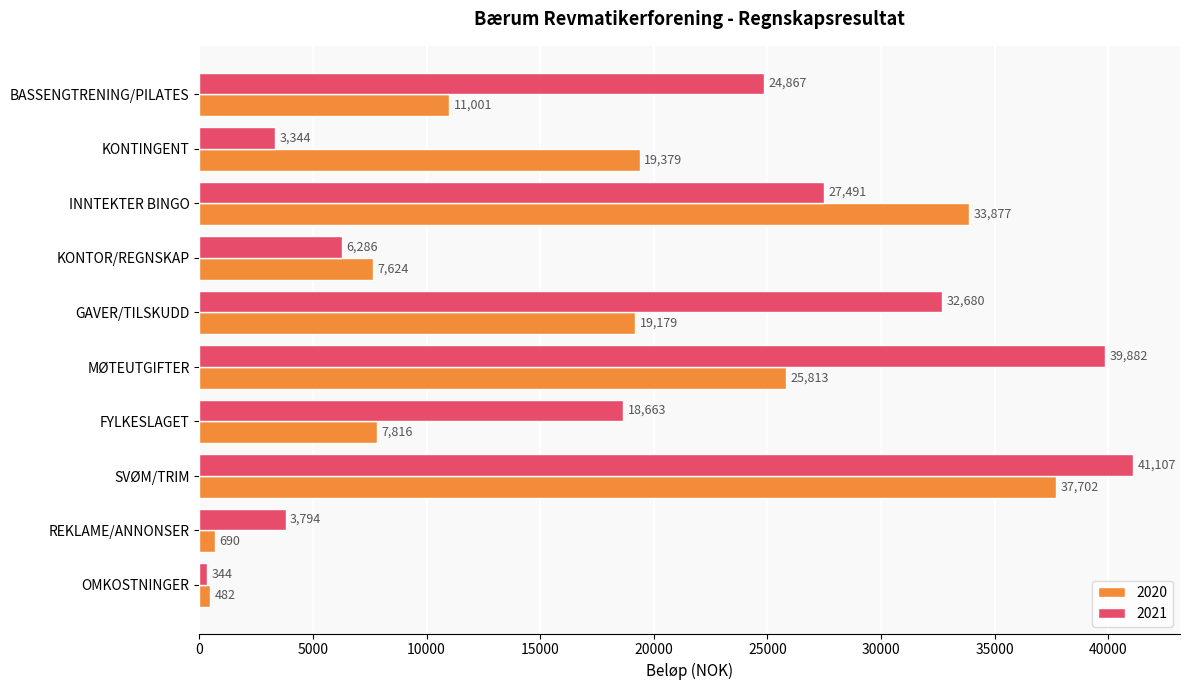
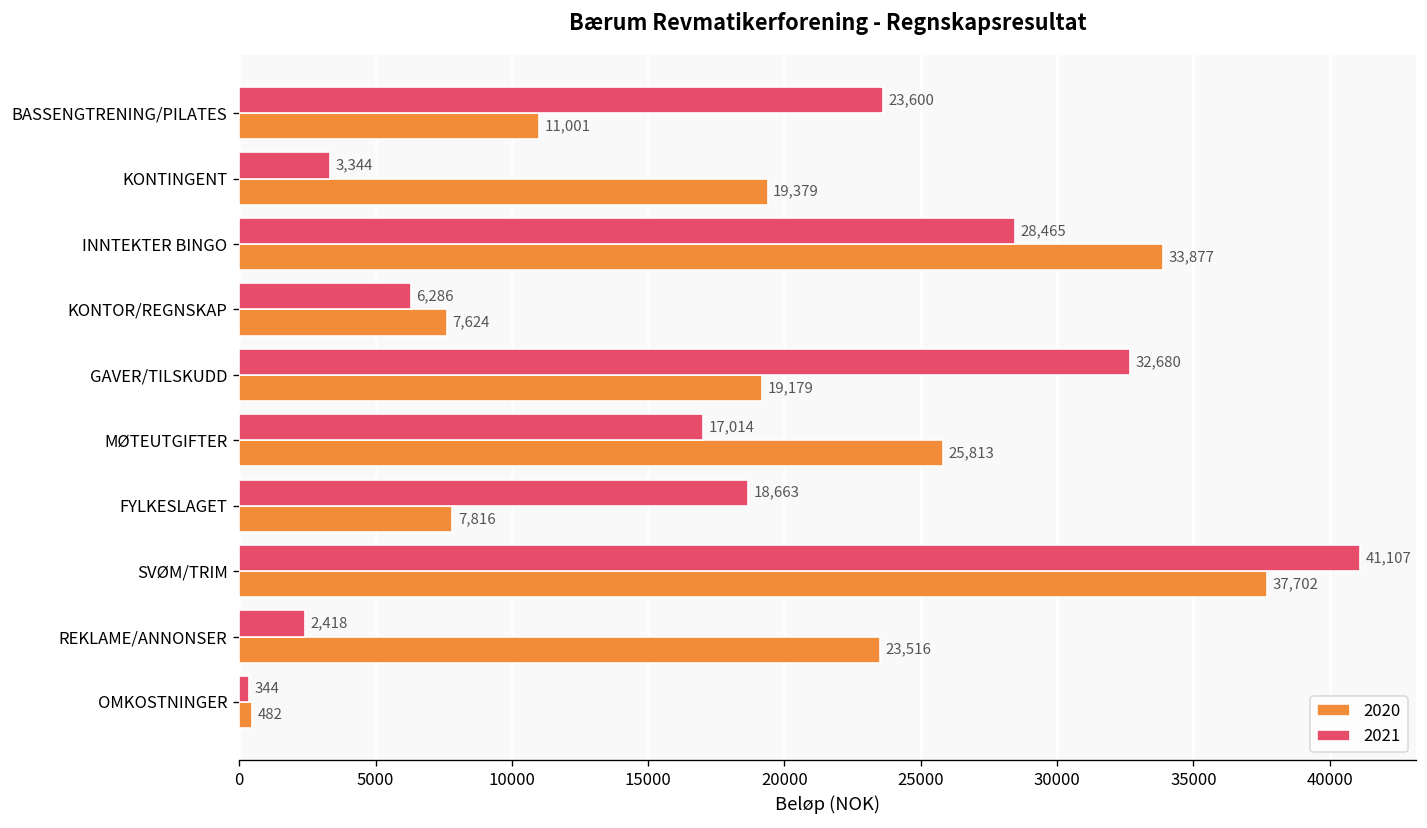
  {
    "2020": {
      "BASSENGTRENING/PILATES": "11,001",
      "KONTINGENT": "19,379",
      "INNTEKTER BINGO": "33,877",
      "KONTOR/REGNSKAP": "7,624",
      "GAVER/TILSKUDD": "19,179",
      "MØTEUTGIFTER": "25,813",
      "FYLKESLAGET": "7,816",
      "SVØM/TRIM": "37,702",
-     "REKLAME/ANNONSER": "690",
+     "REKLAME/ANNONSER": "23,516",
      "OMKOSTNINGER": "482"
    },
    "2021": {
-     "BASSENGTRENING/PILATES": "24,867",
+     "BASSENGTRENING/PILATES": "23,600",
      "KONTINGENT": "3,344",
-     "INNTEKTER BINGO": "27,491",
+     "INNTEKTER BINGO": "28,465",
      "KONTOR/REGNSKAP": "6,286",
      "GAVER/TILSKUDD": "32,680",
-     "MØTEUTGIFTER": "39,882",
+     "MØTEUTGIFTER": "17,014",
      "FYLKESLAGET": "18,663",
      "SVØM/TRIM": "41,107",
-     "REKLAME/ANNONSER": "3,794",
+     "REKLAME/ANNONSER": "2,418",
      "OMKOSTNINGER": "344"
    }
  }
